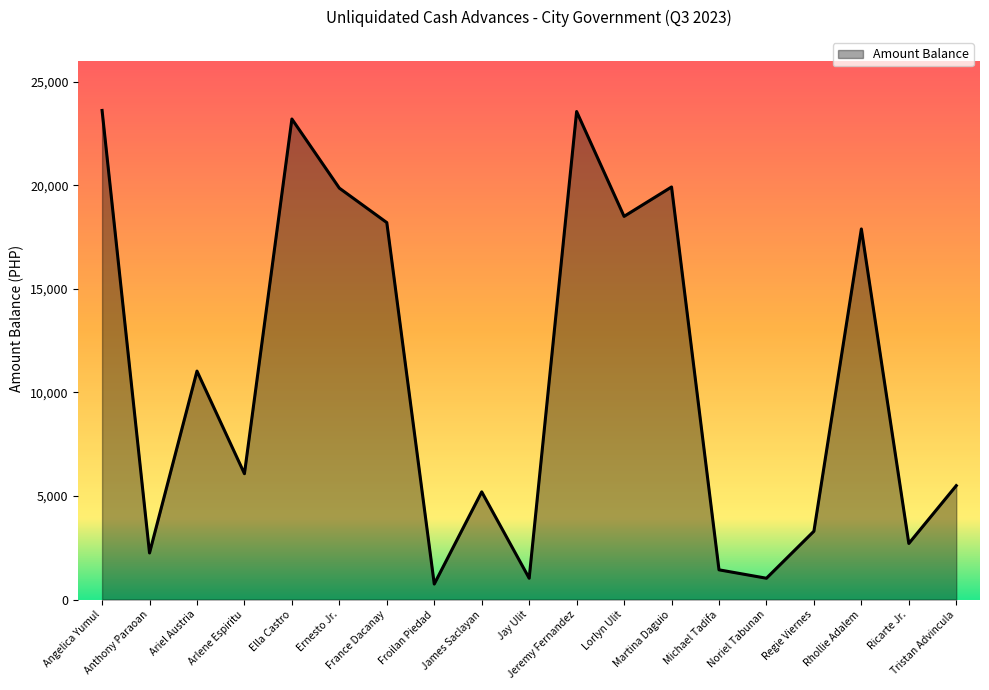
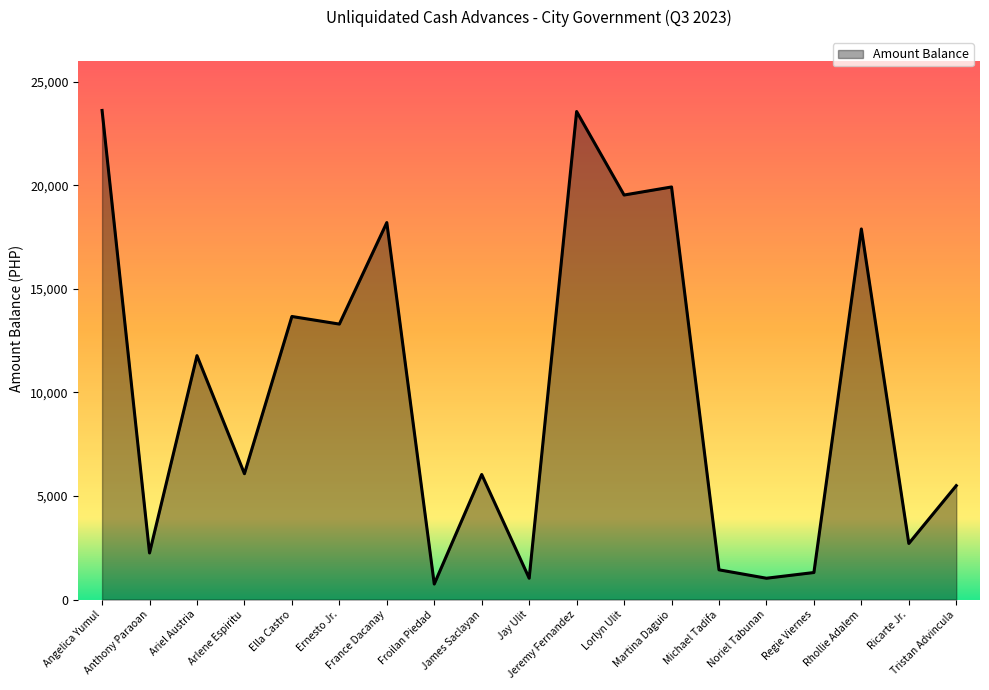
  {
    "Angelica Yumul": "23,600",
    "Anthony Paraoan": "2,300",
-   "Ariel Austria": "11,000",
+   "Ariel Austria": "11,800",
    "Arlene Espiritu": "6,100",
-   "Ella Castro": "23,200",
-   "Ernesto Jr.": "19,900",
+   "Ella Castro": "13,700",
+   "Ernesto Jr.": "13,300",
    "France Dacanay": "18,200",
    "Froilan Piedad": "800",
-   "James Saclayan": "5,200",
+   "James Saclayan": "6,000",
    "Jay Ulit": "1,000",
    "Jeremy Fernandez": "23,600",
-   "Lorlyn Ulit": "18,500",
+   "Lorlyn Ulit": "19,500",
    "Martina Daguio": "19,900",
    "Michael Tadifa": "1,400",
    "Noriel Tabunan": "1,000",
-   "Regie Viernes": "3,300",
+   "Regie Viernes": "1,300",
    "Rhollie Adalem": "17,900",
    "Ricarte Jr.": "2,700",
    "Tristan Advincula": "5,500"
  }
